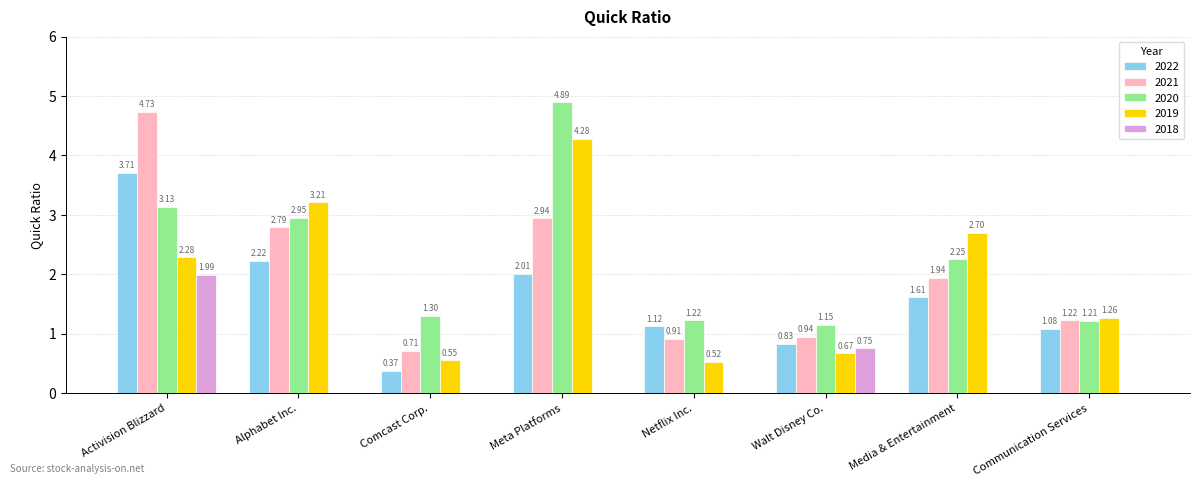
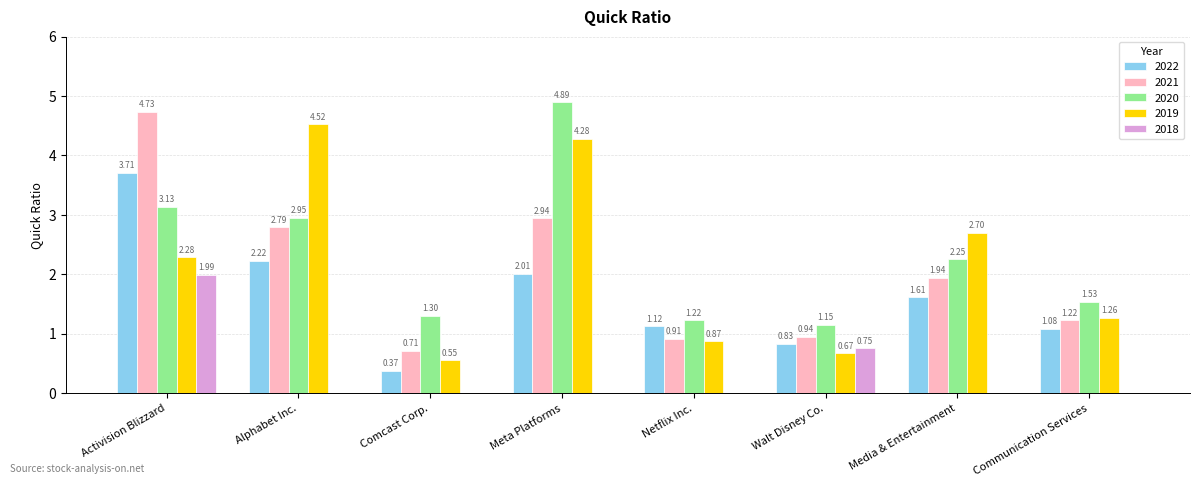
  {
    "2022": {
      "Activision Blizzard": 3.71,
      "Alphabet Inc.": 2.22,
      "Comcast Corp.": 0.37,
      "Meta Platforms": 2.01,
      "Netflix Inc.": 1.12,
      "Walt Disney Co.": 0.83,
      "Media & Entertainment": 1.61,
      "Communication Services": 1.08
    },
    "2020": {
      "Activision Blizzard": 3.13,
      "Alphabet Inc.": 2.95,
      "Comcast Corp.": 1.30,
      "Meta Platforms": 4.89,
      "Netflix Inc.": 1.22,
      "Walt Disney Co.": 1.15,
      "Media & Entertainment": 2.25,
-     "Communication Services": 1.21
+     "Communication Services": 1.53
    },
    "2019": {
      "Activision Blizzard": 2.28,
-     "Alphabet Inc.": 3.21,
+     "Alphabet Inc.": 4.52,
      "Comcast Corp.": 0.55,
      "Meta Platforms": 4.28,
-     "Netflix Inc.": 0.52,
+     "Netflix Inc.": 0.87,
      "Walt Disney Co.": 0.67,
      "Media & Entertainment": 2.70,
      "Communication Services": 1.26
    }
  }
